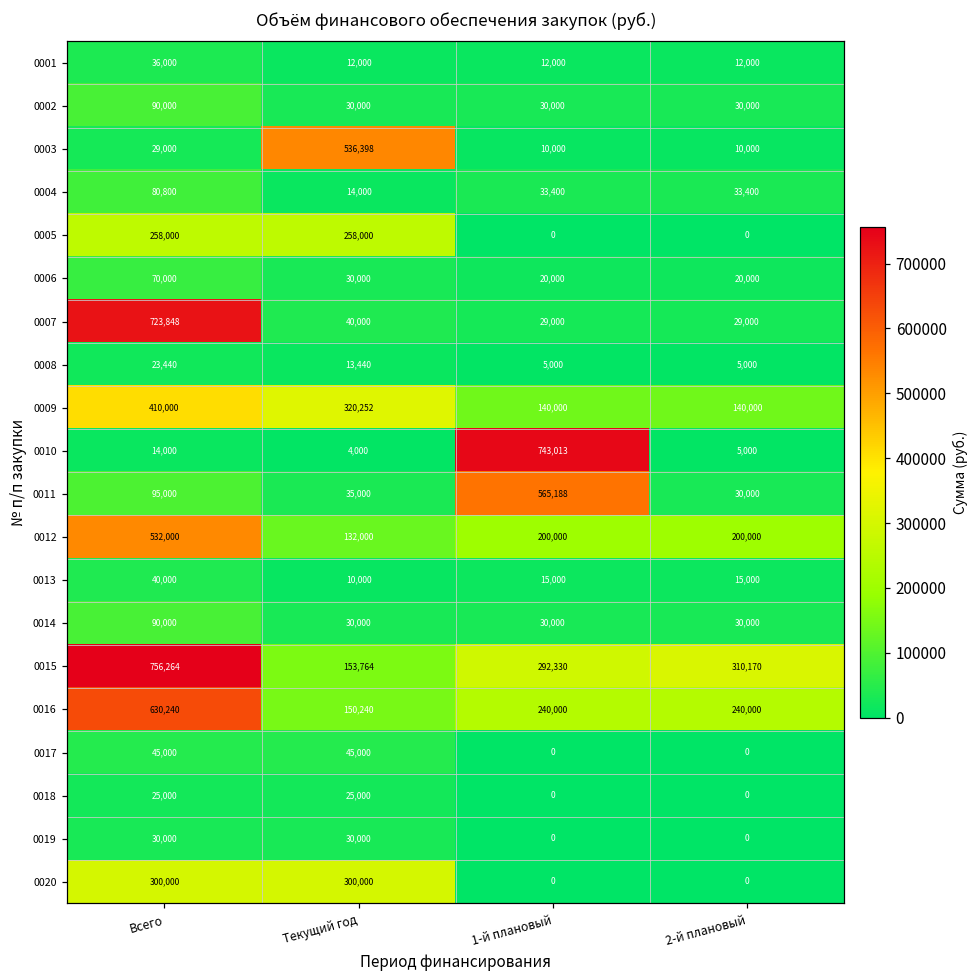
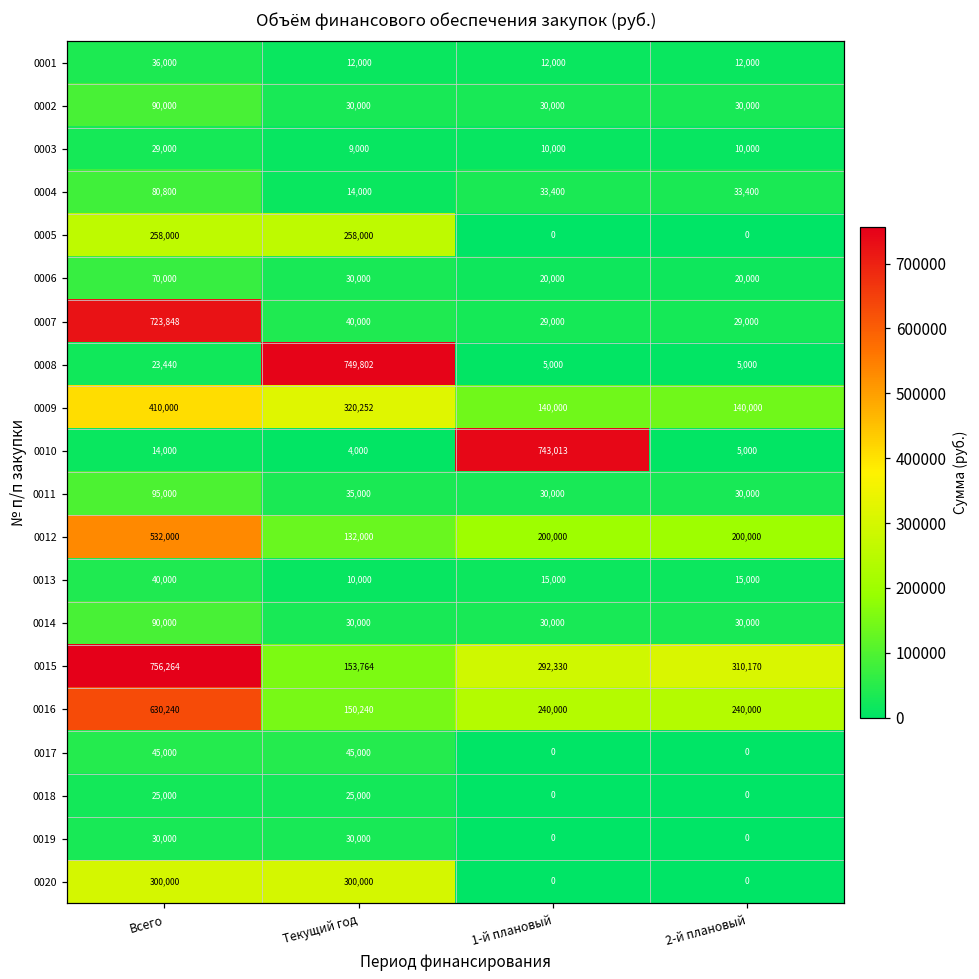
  {
    "0001": {
      "Всего": "36,000",
      "Текущий год": "12,000",
      "1-й плановый": "12,000",
      "2-й плановый": "12,000"
    },
    "0002": {
      "Всего": "90,000",
      "Текущий год": "30,000",
      "1-й плановый": "30,000",
      "2-й плановый": "30,000"
    },
    "0003": {
      "Всего": "29,000",
-     "Текущий год": "536,398",
+     "Текущий год": "9,000",
      "1-й плановый": "10,000",
      "2-й плановый": "10,000"
    },
    "0004": {
      "Всего": "80,800",
      "Текущий год": "14,000",
      "1-й плановый": "33,400",
      "2-й плановый": "33,400"
    },
    "0005": {
      "Всего": "258,000",
      "Текущий год": "258,000",
      "1-й плановый": "0",
      "2-й плановый": "0"
    },
    "0006": {
      "Всего": "70,000",
      "Текущий год": "30,000",
      "1-й плановый": "20,000",
      "2-й плановый": "20,000"
    },
    "0007": {
      "Всего": "723,848",
      "Текущий год": "40,000",
      "1-й плановый": "29,000",
      "2-й плановый": "29,000"
    },
    "0008": {
      "Всего": "23,440",
-     "Текущий год": "13,440",
+     "Текущий год": "749,802",
      "1-й плановый": "5,000",
      "2-й плановый": "5,000"
    },
    "0009": {
      "Всего": "410,000",
      "Текущий год": "320,252",
      "1-й плановый": "140,000",
      "2-й плановый": "140,000"
    },
    "0010": {
      "Всего": "14,000",
      "Текущий год": "4,000",
      "1-й плановый": "743,013",
      "2-й плановый": "5,000"
    },
    "0011": {
      "Всего": "95,000",
      "Текущий год": "35,000",
-     "1-й плановый": "565,188",
+     "1-й плановый": "30,000",
      "2-й плановый": "30,000"
    },
    "0012": {
      "Всего": "532,000",
      "Текущий год": "132,000",
      "1-й плановый": "200,000",
      "2-й плановый": "200,000"
    },
    "0013": {
      "Всего": "40,000",
      "Текущий год": "10,000",
      "1-й плановый": "15,000",
      "2-й плановый": "15,000"
    },
    "0014": {
      "Всего": "90,000",
      "Текущий год": "30,000",
      "1-й плановый": "30,000",
      "2-й плановый": "30,000"
    },
    "0015": {
      "Всего": "756,264",
      "Текущий год": "153,764",
      "1-й плановый": "292,330",
      "2-й плановый": "310,170"
    },
    "0016": {
      "Всего": "630,240",
      "Текущий год": "150,240",
      "1-й плановый": "240,000",
      "2-й плановый": "240,000"
    },
    "0017": {
      "Всего": "45,000",
      "Текущий год": "45,000",
      "1-й плановый": "0",
      "2-й плановый": "0"
    },
    "0018": {
      "Всего": "25,000",
      "Текущий год": "25,000",
      "1-й плановый": "0",
      "2-й плановый": "0"
    },
    "0019": {
      "Всего": "30,000",
      "Текущий год": "30,000",
      "1-й плановый": "0",
      "2-й плановый": "0"
    },
    "0020": {
      "Всего": "300,000",
      "Текущий год": "300,000",
      "1-й плановый": "0",
      "2-й плановый": "0"
    }
  }
